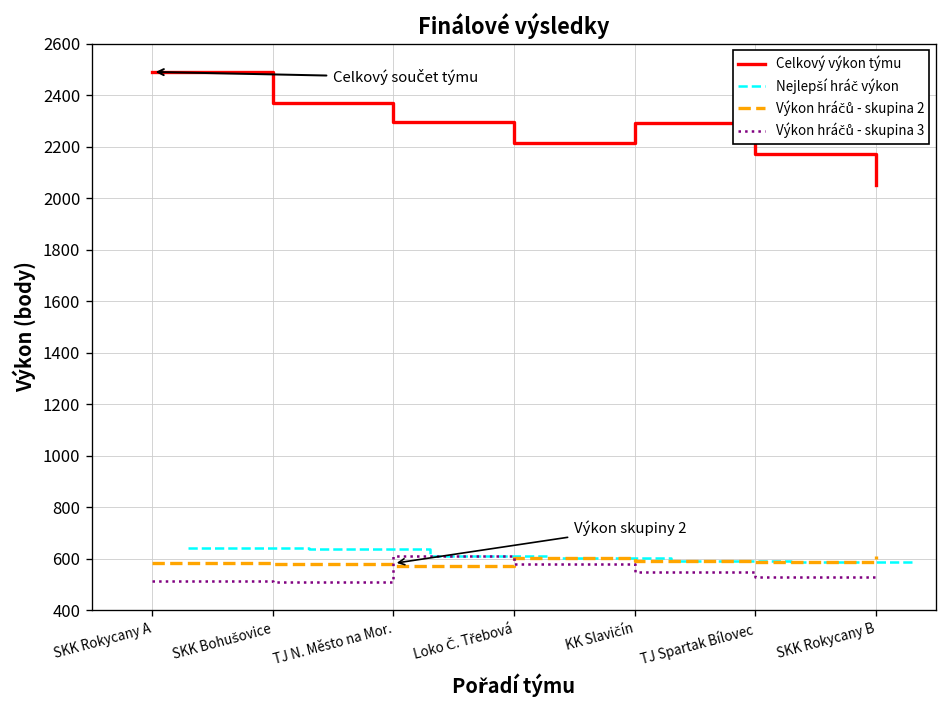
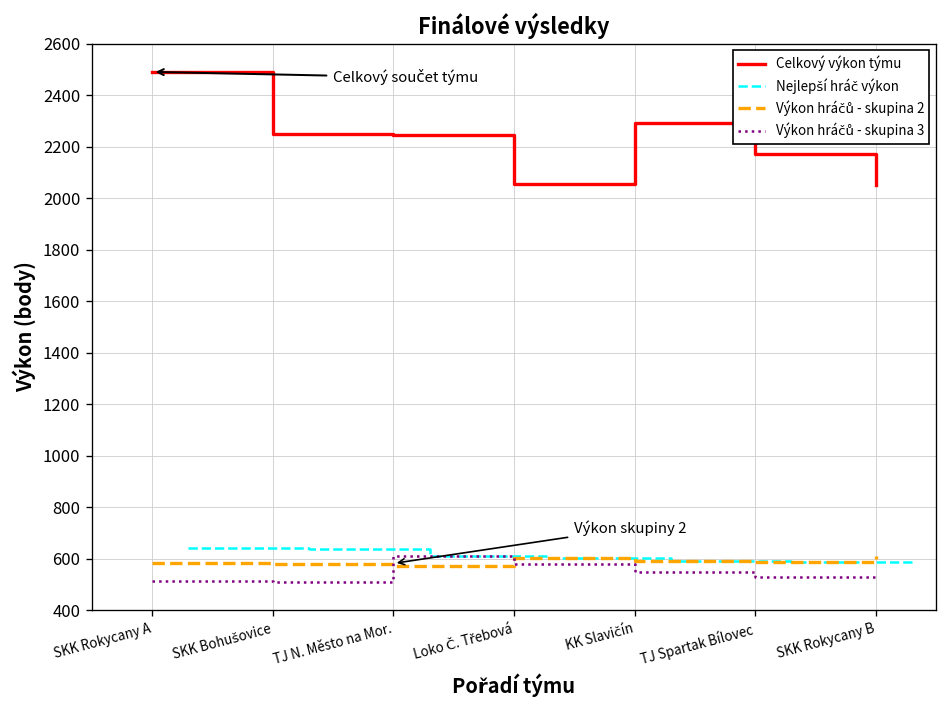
  {
    "Celkový výkon týmu": {
      "SKK Rokycany A": 2490,
-     "SKK Bohušovice": 2370,
-     "TJ N. Město na Mor.": 2300,
-     "Loko Č. Třebová": 2220,
+     "SKK Bohušovice": 2250,
+     "TJ N. Město na Mor.": 2240,
+     "Loko Č. Třebová": 2060,
      "KK Slavičín": 2290,
      "TJ Spartak Bílovec": 2170,
      "SKK Rokycany B": 2050
    },
    "Výkon hráčů - skupina 2": {
      "SKK Rokycany A": 580,
      "SKK Bohušovice": 580,
      "TJ N. Město na Mor.": 570,
      "TJ Spartak Bílovec": 590,
      "SKK Rokycany B": 610
    },
    "Výkon hráčů - skupina 3": {
      "SKK Rokycany A": 510,
      "SKK Bohušovice": 510,
      "TJ N. Město na Mor.": 610,
      "KK Slavičín": 550,
      "TJ Spartak Bílovec": 530,
      "SKK Rokycany B": 520
    }
  }
